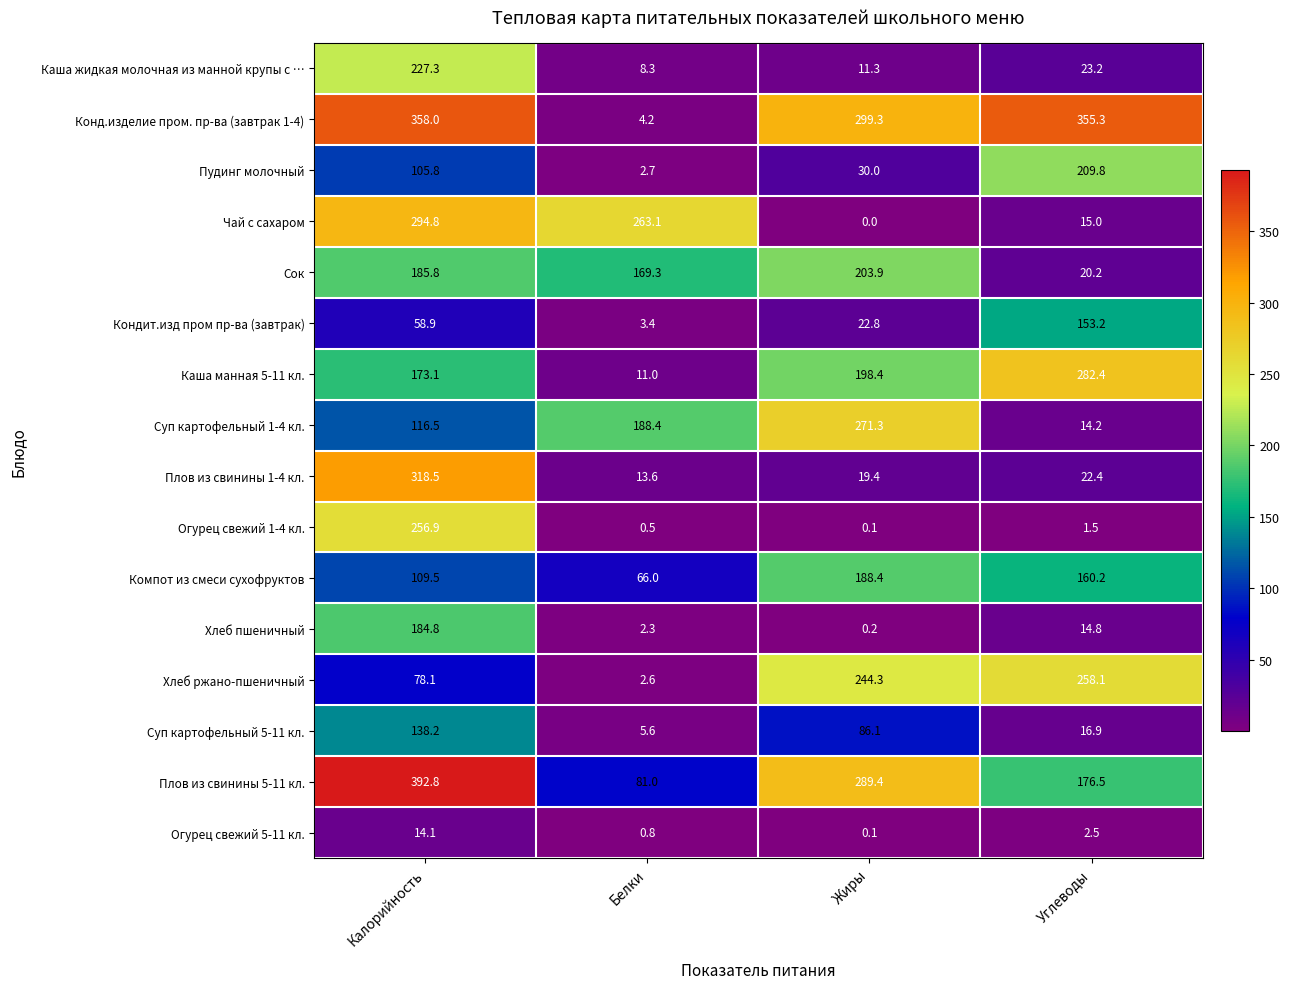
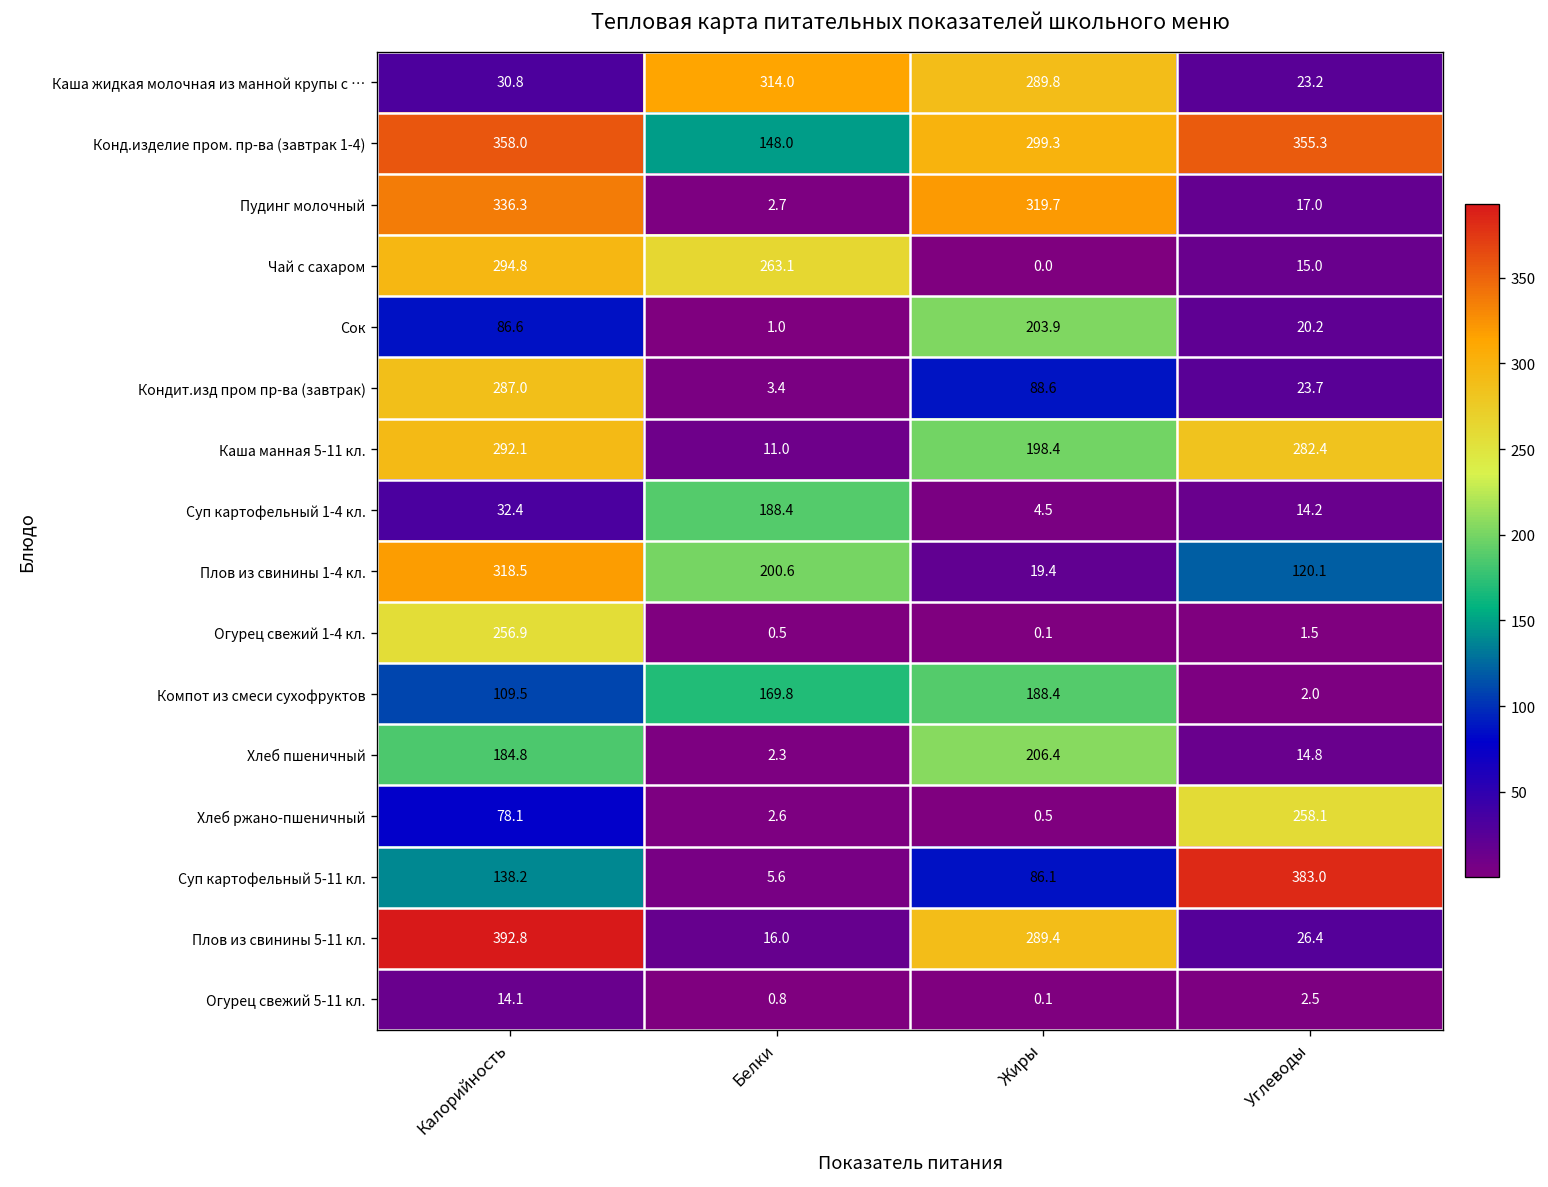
  {
    "Каша жидкая молочная из манной крупы с …": {
-     "Калорийность": 227.3,
-     "Белки": 8.3,
-     "Жиры": 11.3,
+     "Калорийность": 30.8,
+     "Белки": 314.0,
+     "Жиры": 289.8,
      "Углеводы": 23.2
    },
    "Конд.изделие пром. пр-ва (завтрак 1-4)": {
      "Калорийность": 358.0,
-     "Белки": 4.2,
+     "Белки": 148.0,
      "Жиры": 299.3,
      "Углеводы": 355.3
    },
    "Пудинг молочный": {
-     "Калорийность": 105.8,
+     "Калорийность": 336.3,
      "Белки": 2.7,
-     "Жиры": 30.0,
-     "Углеводы": 209.8
+     "Жиры": 319.7,
+     "Углеводы": 17.0
    },
    "Чай с сахаром": {
      "Калорийность": 294.8,
      "Белки": 263.1,
      "Жиры": 0.0,
      "Углеводы": 15.0
    },
    "Сок": {
-     "Калорийность": 185.8,
-     "Белки": 169.3,
+     "Калорийность": 86.6,
+     "Белки": 1.0,
      "Жиры": 203.9,
      "Углеводы": 20.2
    },
    "Кондит.изд пром пр-ва (завтрак)": {
-     "Калорийность": 58.9,
+     "Калорийность": 287.0,
      "Белки": 3.4,
-     "Жиры": 22.8,
-     "Углеводы": 153.2
+     "Жиры": 88.6,
+     "Углеводы": 23.7
    },
    "Каша манная 5-11 кл.": {
-     "Калорийность": 173.1,
+     "Калорийность": 292.1,
      "Белки": 11.0,
      "Жиры": 198.4,
      "Углеводы": 282.4
    },
    "Суп картофельный 1-4 кл.": {
-     "Калорийность": 116.5,
+     "Калорийность": 32.4,
      "Белки": 188.4,
-     "Жиры": 271.3,
+     "Жиры": 4.5,
      "Углеводы": 14.2
    },
    "Плов из свинины 1-4 кл.": {
      "Калорийность": 318.5,
-     "Белки": 13.6,
+     "Белки": 200.6,
      "Жиры": 19.4,
-     "Углеводы": 22.4
+     "Углеводы": 120.1
    },
    "Огурец свежий 1-4 кл.": {
      "Калорийность": 256.9,
      "Белки": 0.5,
      "Жиры": 0.1,
      "Углеводы": 1.5
    },
    "Компот из смеси сухофруктов": {
      "Калорийность": 109.5,
-     "Белки": 66.0,
+     "Белки": 169.8,
      "Жиры": 188.4,
-     "Углеводы": 160.2
+     "Углеводы": 2.0
    },
    "Хлеб пшеничный": {
      "Калорийность": 184.8,
      "Белки": 2.3,
-     "Жиры": 0.2,
+     "Жиры": 206.4,
      "Углеводы": 14.8
    },
    "Хлеб ржано-пшеничный": {
      "Калорийность": 78.1,
      "Белки": 2.6,
-     "Жиры": 244.3,
+     "Жиры": 0.5,
      "Углеводы": 258.1
    },
    "Суп картофельный 5-11 кл.": {
      "Калорийность": 138.2,
      "Белки": 5.6,
      "Жиры": 86.1,
-     "Углеводы": 16.9
+     "Углеводы": 383.0
    },
    "Плов из свинины 5-11 кл.": {
      "Калорийность": 392.8,
-     "Белки": 81.0,
+     "Белки": 16.0,
      "Жиры": 289.4,
-     "Углеводы": 176.5
+     "Углеводы": 26.4
    },
    "Огурец свежий 5-11 кл.": {
      "Калорийность": 14.1,
      "Белки": 0.8,
      "Жиры": 0.1,
      "Углеводы": 2.5
    }
  }
